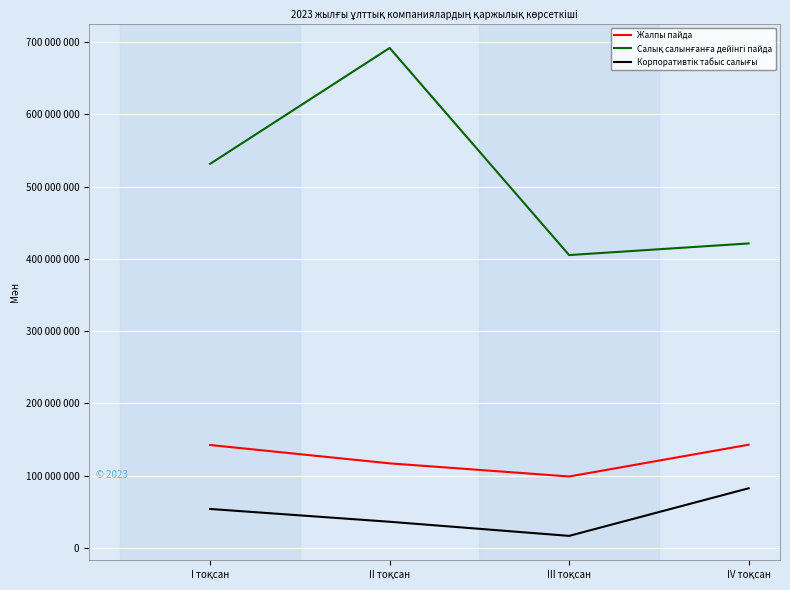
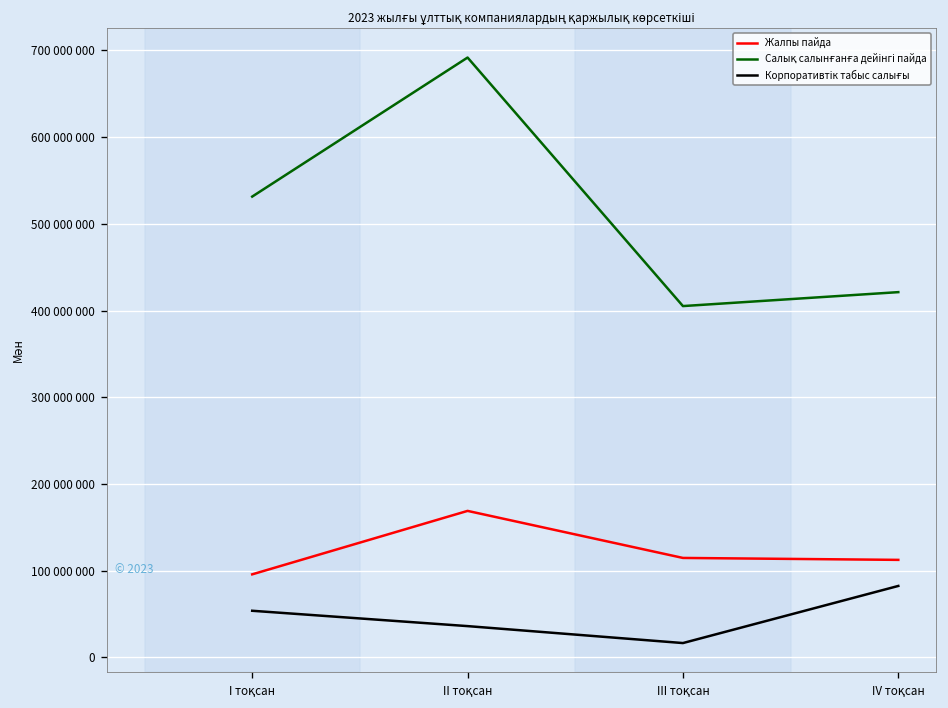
  {
    "Жалпы пайда": {
-     "І тоқсан": 140000000,
-     "ІІ тоқсан": 120000000,
-     "ІІІ тоқсан": 100000000,
-     "IV тоқсан": 140000000
+     "І тоқсан": 100000000,
+     "ІІ тоқсан": 170000000,
+     "ІІІ тоқсан": 110000000,
+     "IV тоқсан": 110000000
    },
    "Салық салынғанға дейінгі пайда": {
      "І тоқсан": 530000000,
      "ІІ тоқсан": 690000000,
      "ІІІ тоқсан": 410000000,
      "IV тоқсан": 420000000
    },
    "Корпоративтік табыс салығы": {
      "І тоқсан": 50000000,
      "ІІ тоқсан": 40000000,
      "ІІІ тоқсан": 20000000,
      "IV тоқсан": 80000000
    }
  }
